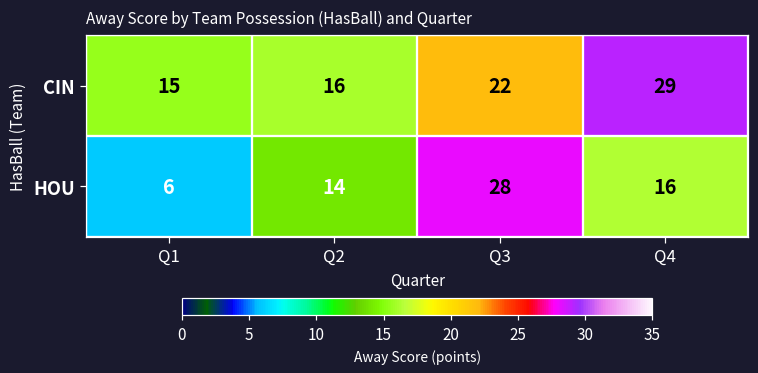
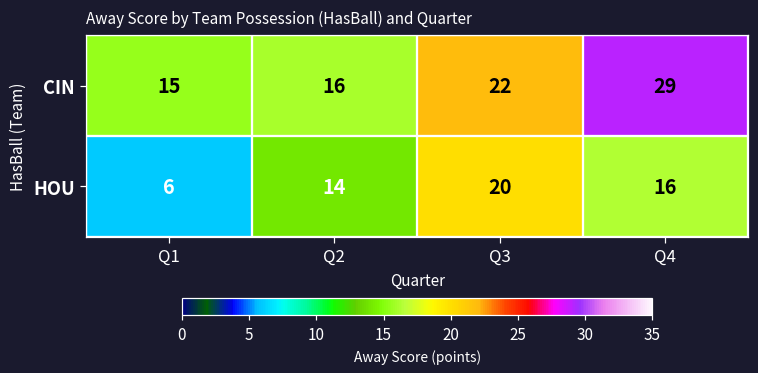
  {
    "CIN": {
      "Q1": 15,
      "Q2": 16,
      "Q3": 22,
      "Q4": 29
    },
    "HOU": {
      "Q1": 6,
      "Q2": 14,
-     "Q3": 28,
+     "Q3": 20,
      "Q4": 16
    }
  }
